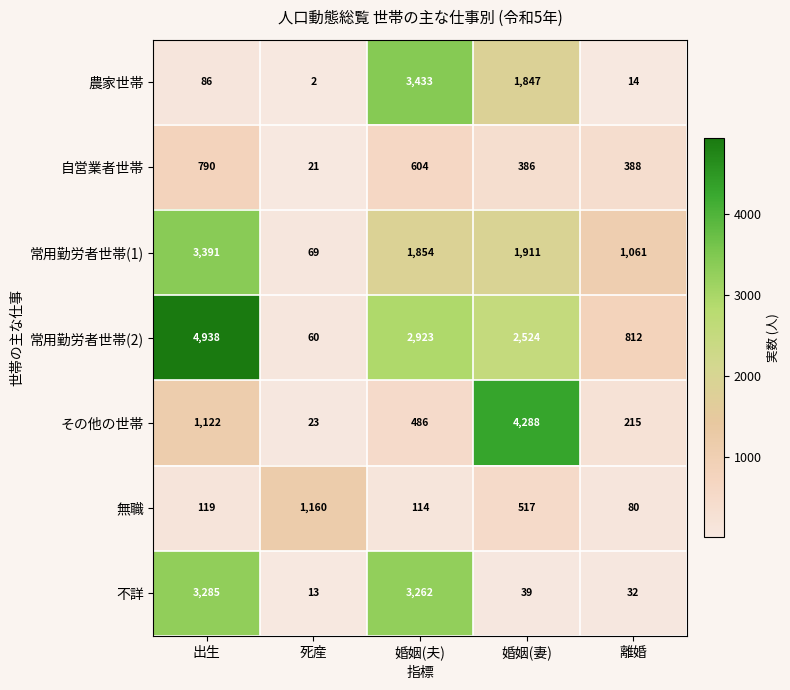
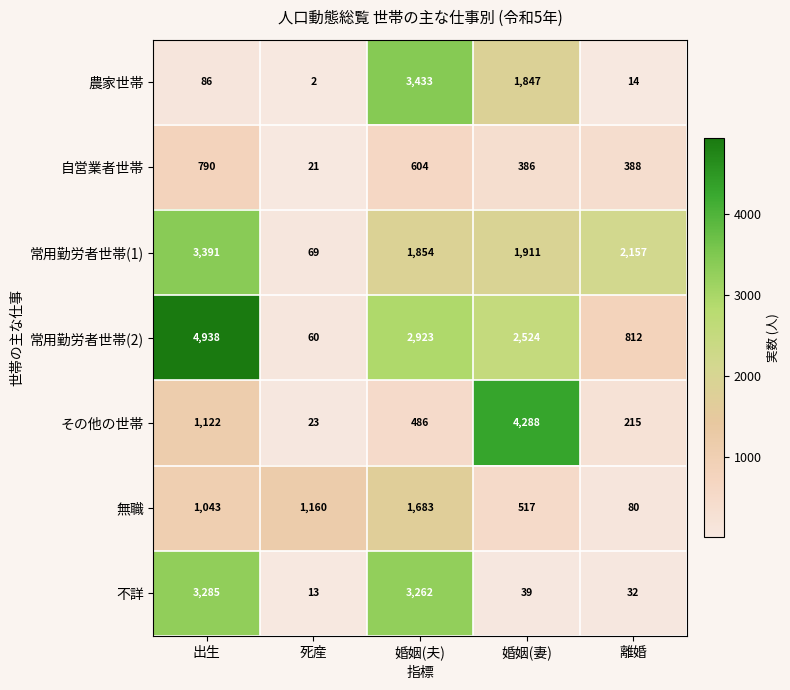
  {
    "農家世帯": {
      "出生": "86",
      "死産": "2",
      "婚姻(夫)": "3,433",
      "婚姻(妻)": "1,847",
      "離婚": "14"
    },
    "自営業者世帯": {
      "出生": "790",
      "死産": "21",
      "婚姻(夫)": "604",
      "婚姻(妻)": "386",
      "離婚": "388"
    },
    "常用勤労者世帯(1)": {
      "出生": "3,391",
      "死産": "69",
      "婚姻(夫)": "1,854",
      "婚姻(妻)": "1,911",
-     "離婚": "1,061"
+     "離婚": "2,157"
    },
    "常用勤労者世帯(2)": {
      "出生": "4,938",
      "死産": "60",
      "婚姻(夫)": "2,923",
      "婚姻(妻)": "2,524",
      "離婚": "812"
    },
    "その他の世帯": {
      "出生": "1,122",
      "死産": "23",
      "婚姻(夫)": "486",
      "婚姻(妻)": "4,288",
      "離婚": "215"
    },
    "無職": {
-     "出生": "119",
+     "出生": "1,043",
      "死産": "1,160",
-     "婚姻(夫)": "114",
+     "婚姻(夫)": "1,683",
      "婚姻(妻)": "517",
      "離婚": "80"
    },
    "不詳": {
      "出生": "3,285",
      "死産": "13",
      "婚姻(夫)": "3,262",
      "婚姻(妻)": "39",
      "離婚": "32"
    }
  }
